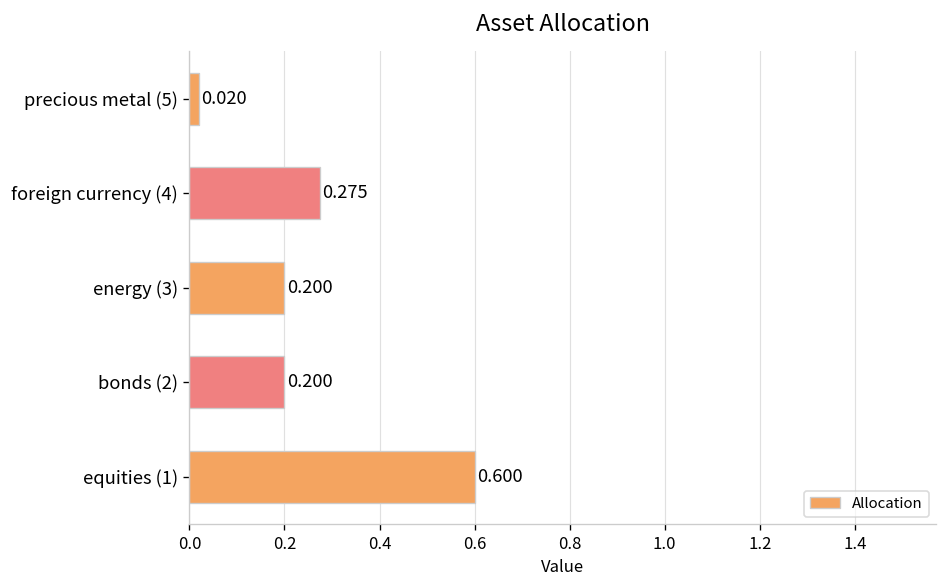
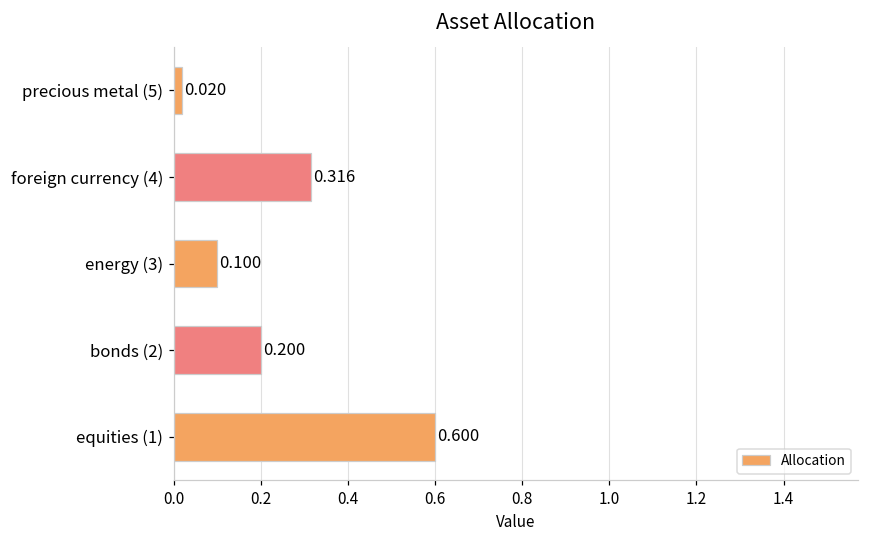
  {
    "precious metal (5)": 0.020,
-   "foreign currency (4)": 0.275,
-   "energy (3)": 0.200,
+   "foreign currency (4)": 0.316,
+   "energy (3)": 0.100,
    "bonds (2)": 0.200,
    "equities (1)": 0.600
  }
